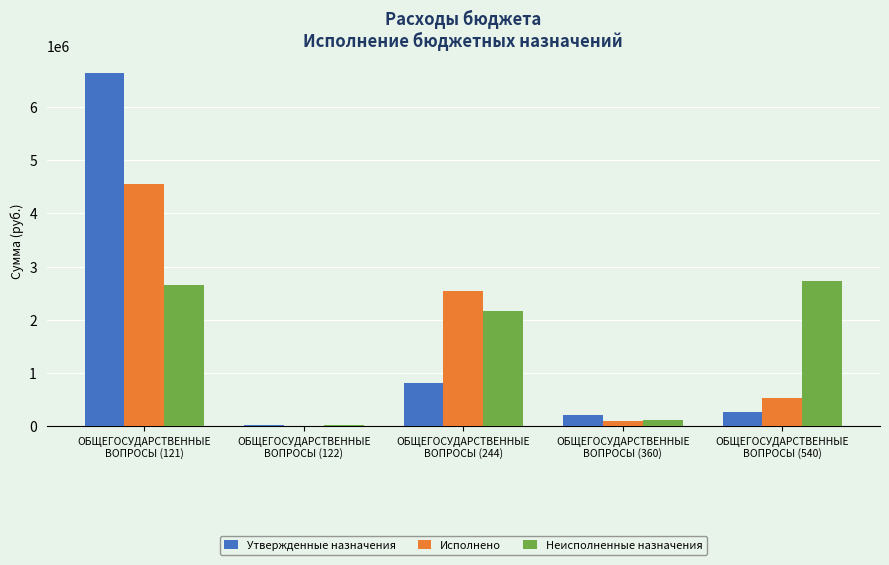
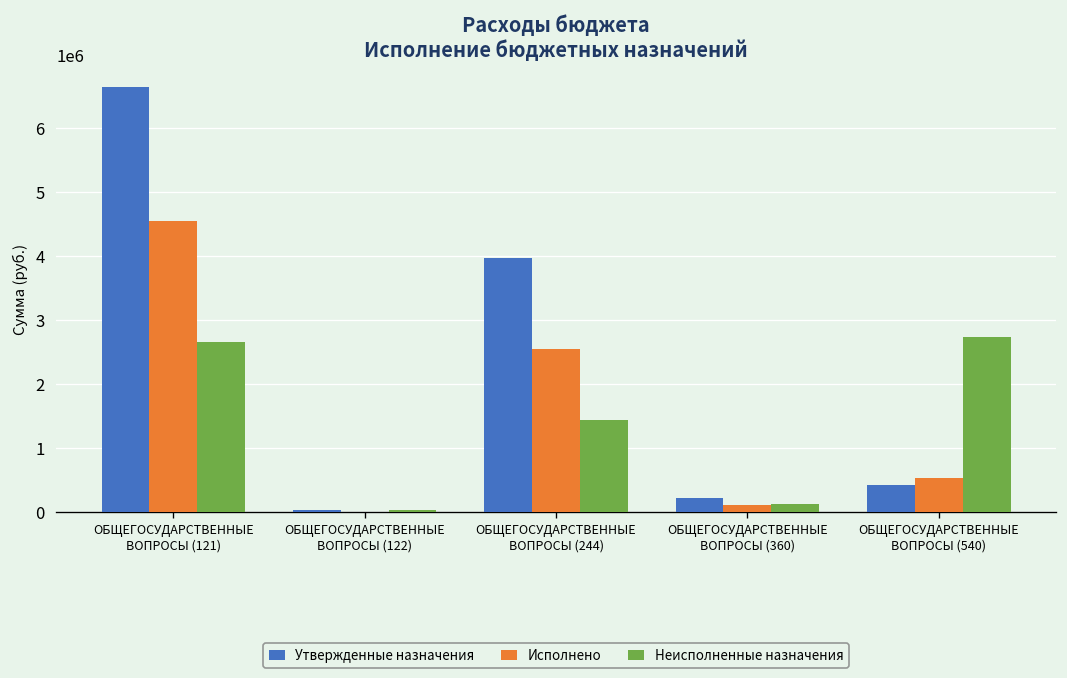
  {
    "Утвержденные назначения": {
      "ОБЩЕГОСУДАРСТВЕННЫЕ ВОПРОСЫ (121)": 6600000,
-     "ОБЩЕГОСУДАРСТВЕННЫЕ ВОПРОСЫ (244)": 800000,
+     "ОБЩЕГОСУДАРСТВЕННЫЕ ВОПРОСЫ (244)": 4000000,
      "ОБЩЕГОСУДАРСТВЕННЫЕ ВОПРОСЫ (360)": 200000,
-     "ОБЩЕГОСУДАРСТВЕННЫЕ ВОПРОСЫ (540)": 300000
+     "ОБЩЕГОСУДАРСТВЕННЫЕ ВОПРОСЫ (540)": 400000
    },
    "Исполнено": {
      "ОБЩЕГОСУДАРСТВЕННЫЕ ВОПРОСЫ (121)": 4500000,
      "ОБЩЕГОСУДАРСТВЕННЫЕ ВОПРОСЫ (244)": 2500000,
      "ОБЩЕГОСУДАРСТВЕННЫЕ ВОПРОСЫ (360)": 100000,
      "ОБЩЕГОСУДАРСТВЕННЫЕ ВОПРОСЫ (540)": 500000
    },
    "Неисполненные назначения": {
      "ОБЩЕГОСУДАРСТВЕННЫЕ ВОПРОСЫ (121)": 2600000,
-     "ОБЩЕГОСУДАРСТВЕННЫЕ ВОПРОСЫ (244)": 2200000,
+     "ОБЩЕГОСУДАРСТВЕННЫЕ ВОПРОСЫ (244)": 1400000,
      "ОБЩЕГОСУДАРСТВЕННЫЕ ВОПРОСЫ (360)": 100000,
      "ОБЩЕГОСУДАРСТВЕННЫЕ ВОПРОСЫ (540)": 2700000
    }
  }
